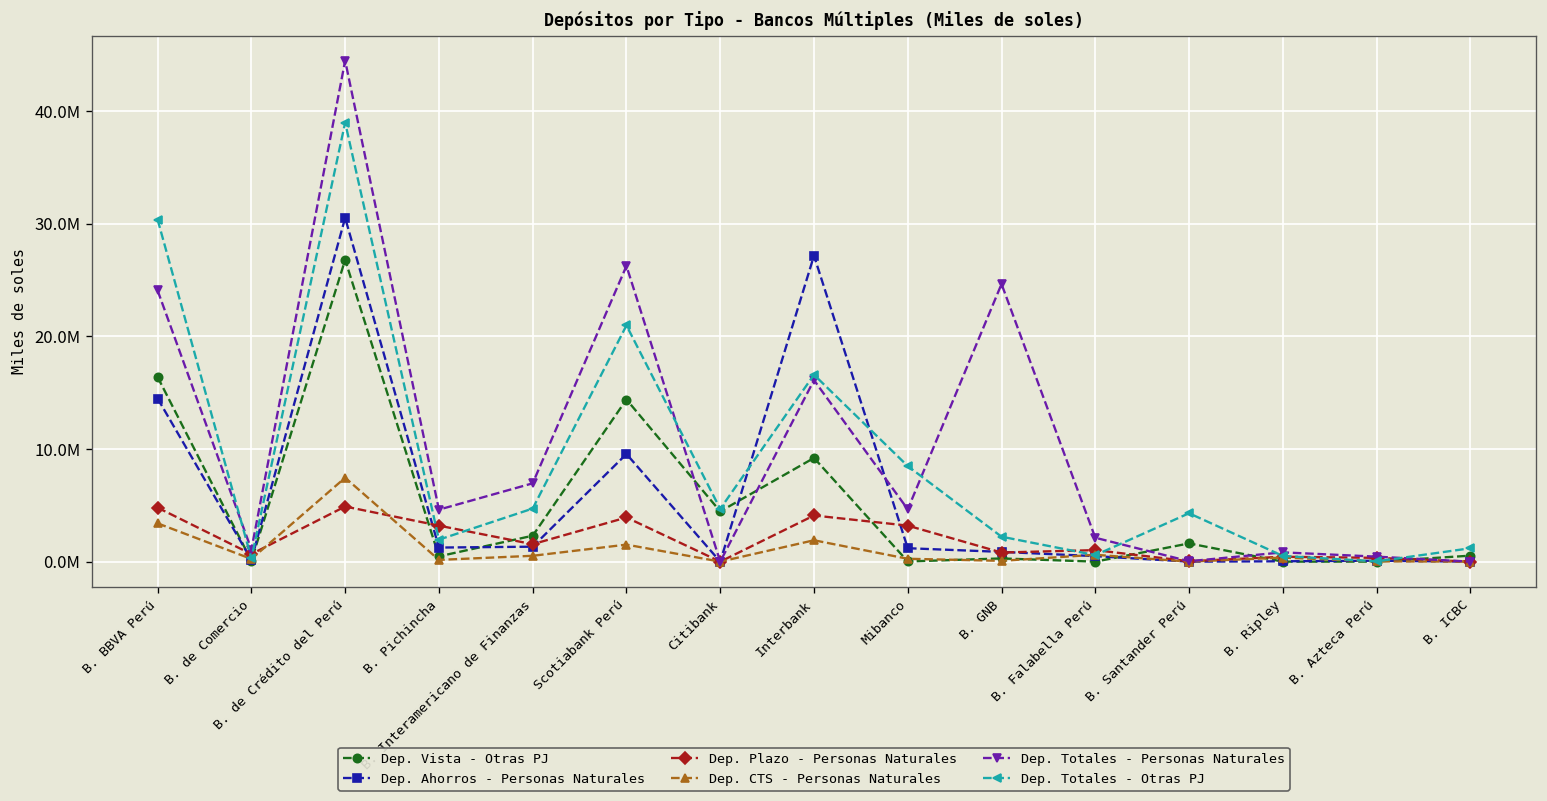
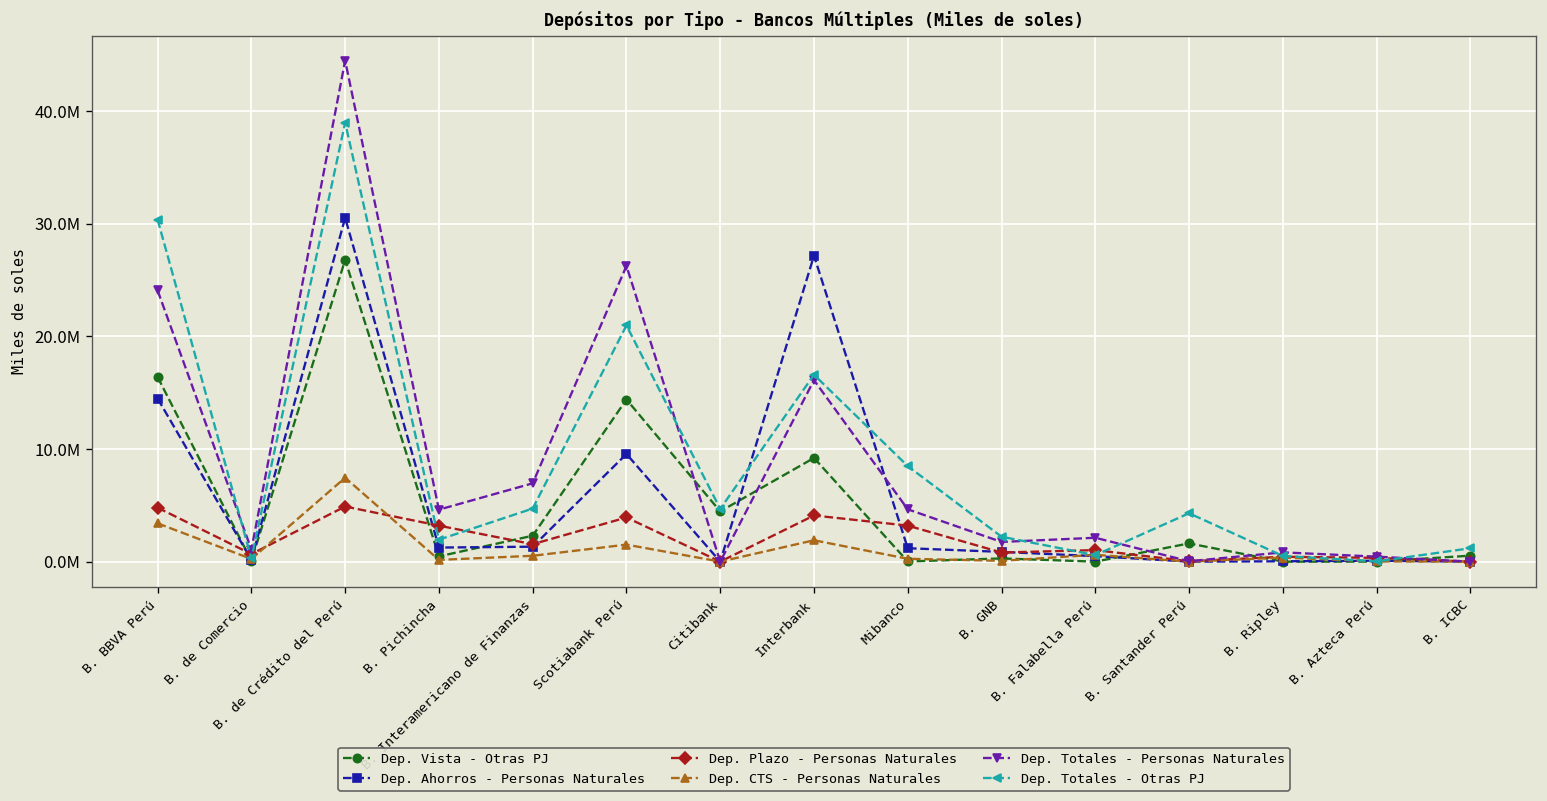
  {
    "Dep. Vista - Otras PJ": {
      "B. BBVA Perú": 16000000,
      "B. de Crédito del Perú": 27000000,
      "B. Pichincha": 0,
      "B. Interamericano de Finanzas": 2000000,
      "Scotiabank Perú": 14000000,
      "Interbank": 9000000,
      "B. Falabella Perú": 0,
      "B. Santander Perú": 2000000,
      "B. ICBC": 1000000
    },
    "Dep. Ahorros - Personas Naturales": {
      "B. BBVA Perú": 14000000,
      "B. de Crédito del Perú": 31000000,
      "B. Pichincha": 1000000,
      "Scotiabank Perú": 10000000,
      "Interbank": 27000000,
      "Mibanco": 1000000
    },
    "Dep. Plazo - Personas Naturales": {
      "B. BBVA Perú": 5000000,
      "B. de Comercio": 1000000,
      "B. de Crédito del Perú": 5000000,
      "B. Pichincha": 3000000,
      "Scotiabank Perú": 4000000,
      "Interbank": 4000000,
      "Mibanco": 3000000,
      "B. Falabella Perú": 1000000
    },
    "Dep. CTS - Personas Naturales": {
      "B. BBVA Perú": 3000000,
      "B. de Crédito del Perú": 7000000,
      "B. Pichincha": 0,
      "B. Interamericano de Finanzas": 1000000,
      "Scotiabank Perú": 2000000,
      "Interbank": 2000000
    },
    "Dep. Totales - Personas Naturales": {
      "B. BBVA Perú": 24000000,
      "B. de Comercio": 1000000,
      "B. de Crédito del Perú": 44000000,
      "B. Pichincha": 5000000,
      "B. Interamericano de Finanzas": 7000000,
      "Scotiabank Perú": 26000000,
      "Interbank": 16000000,
      "Mibanco": 5000000,
-     "B. GNB": 25000000,
+     "B. GNB": 2000000,
      "B. Falabella Perú": 2000000,
      "B. Ripley": 1000000
    },
    "Dep. Totales - Otras PJ": {
      "B. BBVA Perú": 30000000,
      "B. de Crédito del Perú": 39000000,
      "B. Pichincha": 2000000,
      "B. Interamericano de Finanzas": 5000000,
      "Scotiabank Perú": 21000000,
      "Interbank": 17000000,
      "Mibanco": 8000000,
      "B. GNB": 2000000,
      "B. Santander Perú": 4000000,
      "B. ICBC": 1000000
    }
  }
